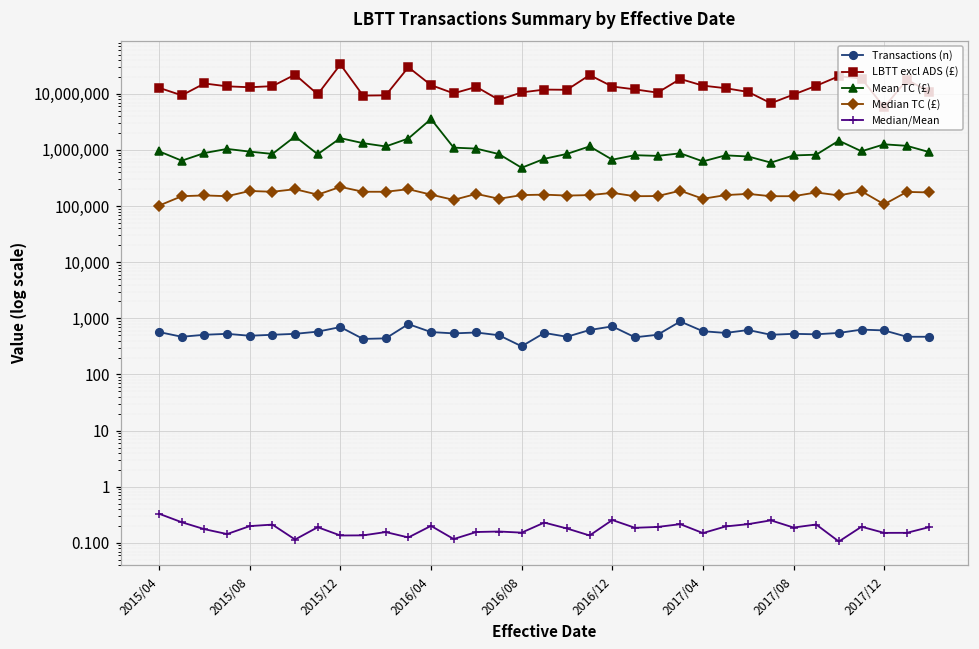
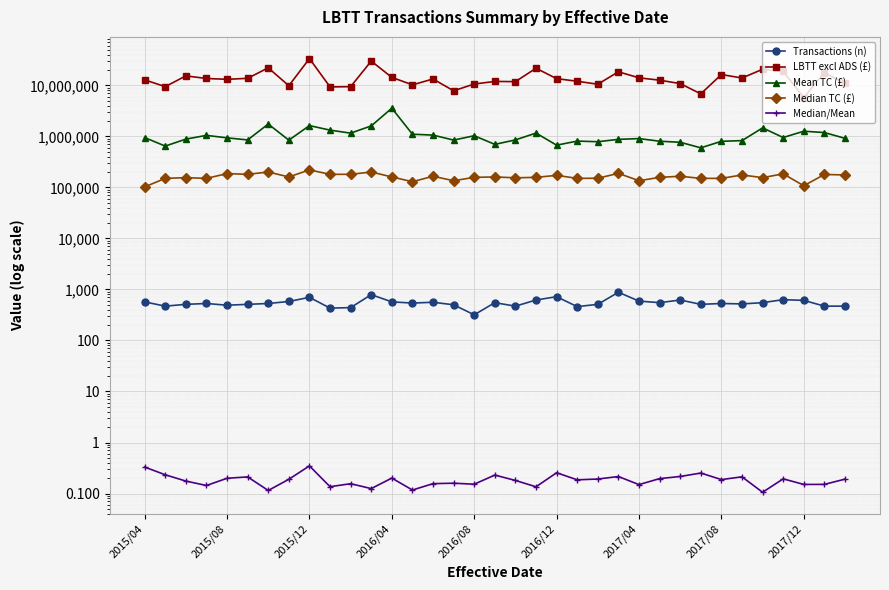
  {
    "Transactions (n)": {
      "2015/04": "600",
      "2015/08": "500",
      "2015/12": "700",
      "2016/04": "600",
      "2016/08": "300",
      "2016/12": "700",
      "2017/04": "600",
      "2017/08": "500",
      "2017/12": "600"
    },
    "LBTT excl ADS (£)": {
      "2015/04": "13,000,000",
      "2015/08": "13,000,000",
      "2015/12": "30,000,000",
      "2016/04": "14,000,000",
      "2016/08": "11,000,000",
      "2016/12": "14,000,000",
      "2017/04": "14,000,000",
-     "2017/08": "10,000,000"
+     "2017/08": "16,000,000"
    },
    "Mean TC (£)": {
      "2015/04": "900,000",
      "2015/08": "900,000",
      "2015/12": "1,600,000",
      "2016/04": "4,000,000",
-     "2016/08": "500,000",
+     "2016/08": "1,000,000",
      "2016/12": "700,000",
-     "2017/04": "600,000",
+     "2017/04": "900,000",
      "2017/08": "800,000",
      "2017/12": "1,300,000"
    },
    "Median TC (£)": {
      "2015/04": "100,000",
      "2015/08": "190,000",
      "2015/12": "220,000",
      "2016/04": "160,000",
      "2016/08": "160,000",
      "2016/12": "170,000",
      "2017/04": "140,000",
      "2017/08": "150,000",
      "2017/12": "110,000"
    },
    "Median/Mean": {
      "2015/04": "0.3",
      "2015/08": "0.20",
-     "2015/12": "0.14",
+     "2015/12": "0.3",
      "2016/04": "0.20",
      "2016/08": "0.15",
      "2016/12": "0.3",
      "2017/04": "0.15",
      "2017/08": "0.19",
      "2017/12": "0.15"
    }
  }
